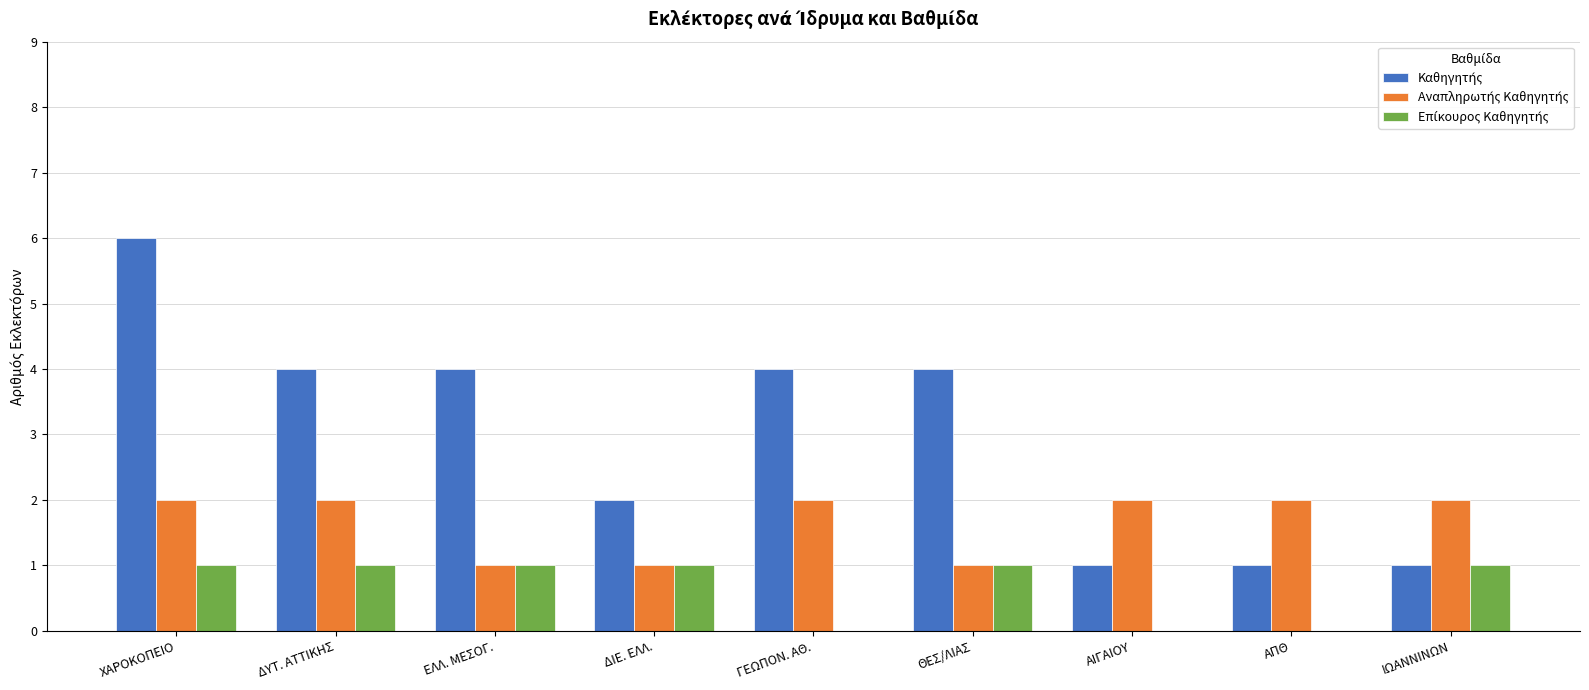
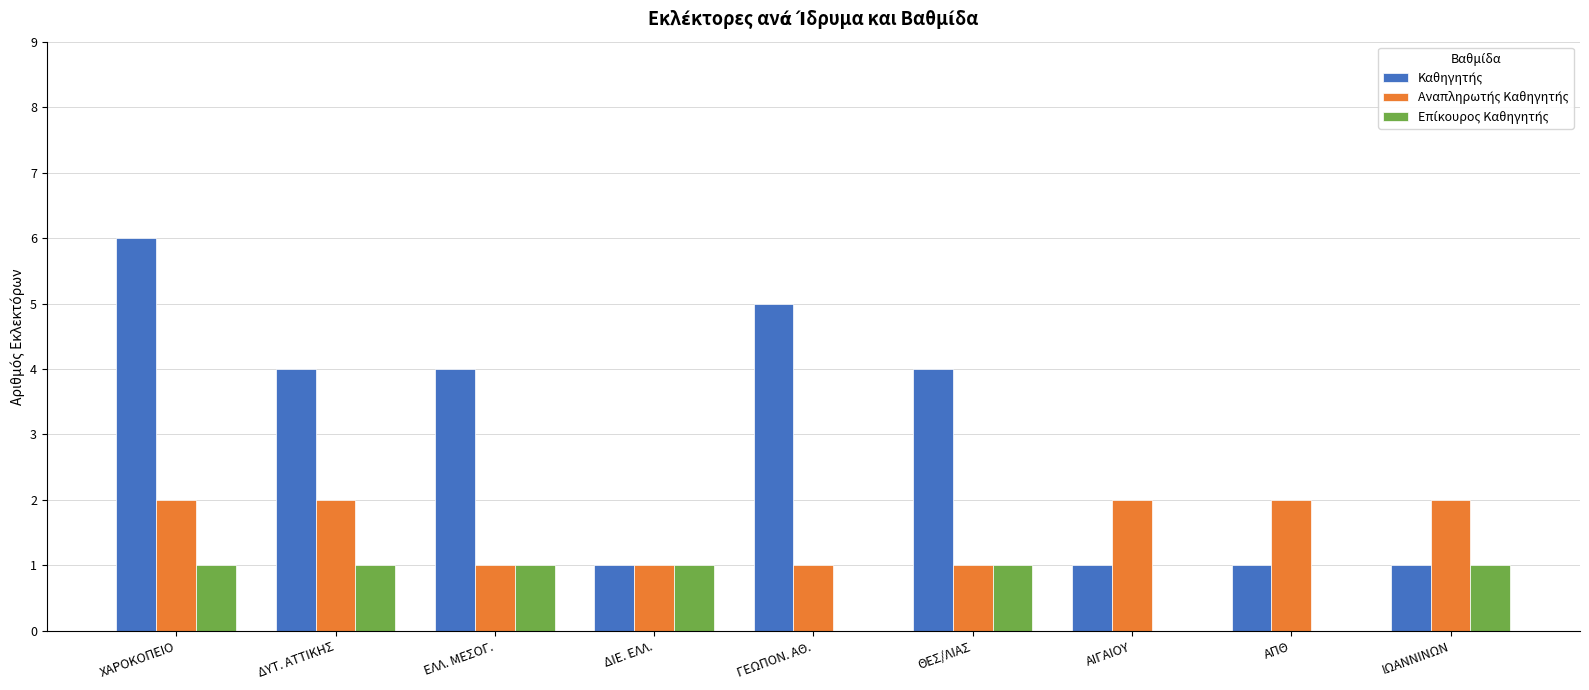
  {
    "Καθηγητής": {
      "ΧΑΡΟΚΟΠΕΙΟ": 6,
      "ΔΥΤ. ΑΤΤΙΚΗΣ": 4,
      "ΕΛΛ. ΜΕΣΟΓ.": 4,
-     "ΔΙΕ. ΕΛΛ.": 2,
-     "ΓΕΩΠΟΝ. ΑΘ.": 4,
+     "ΔΙΕ. ΕΛΛ.": 1,
+     "ΓΕΩΠΟΝ. ΑΘ.": 5,
      "ΘΕΣ/ΛΙΑΣ": 4,
      "ΑΙΓΑΙΟΥ": 1,
      "ΑΠΘ": 1,
      "ΙΩΑΝΝΙΝΩΝ": 1
    },
    "Αναπληρωτής Καθηγητής": {
      "ΧΑΡΟΚΟΠΕΙΟ": 2,
      "ΔΥΤ. ΑΤΤΙΚΗΣ": 2,
      "ΕΛΛ. ΜΕΣΟΓ.": 1,
      "ΔΙΕ. ΕΛΛ.": 1,
-     "ΓΕΩΠΟΝ. ΑΘ.": 2,
+     "ΓΕΩΠΟΝ. ΑΘ.": 1,
      "ΘΕΣ/ΛΙΑΣ": 1,
      "ΑΙΓΑΙΟΥ": 2,
      "ΑΠΘ": 2,
      "ΙΩΑΝΝΙΝΩΝ": 2
    },
    "Επίκουρος Καθηγητής": {
      "ΧΑΡΟΚΟΠΕΙΟ": 1,
      "ΔΥΤ. ΑΤΤΙΚΗΣ": 1,
      "ΕΛΛ. ΜΕΣΟΓ.": 1,
      "ΔΙΕ. ΕΛΛ.": 1,
      "ΓΕΩΠΟΝ. ΑΘ.": 0,
      "ΘΕΣ/ΛΙΑΣ": 1,
      "ΑΙΓΑΙΟΥ": 0,
      "ΑΠΘ": 0,
      "ΙΩΑΝΝΙΝΩΝ": 1
    }
  }
